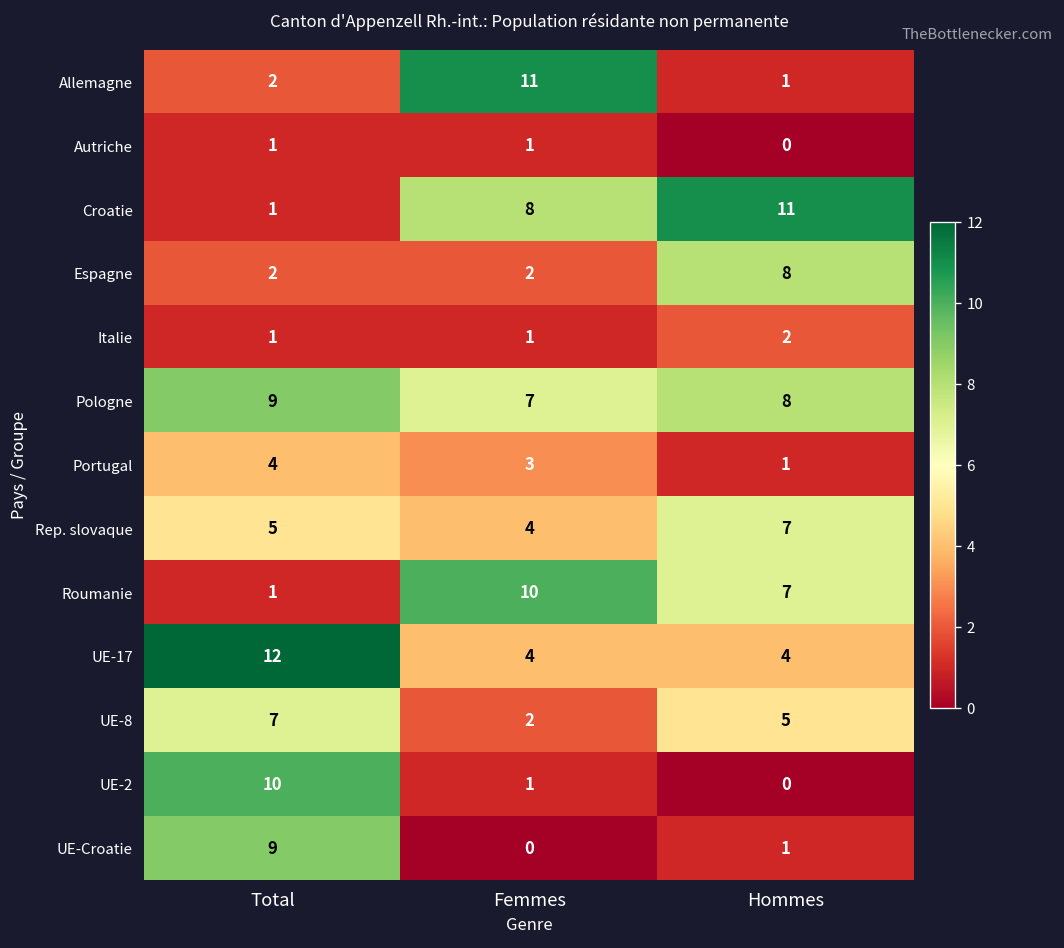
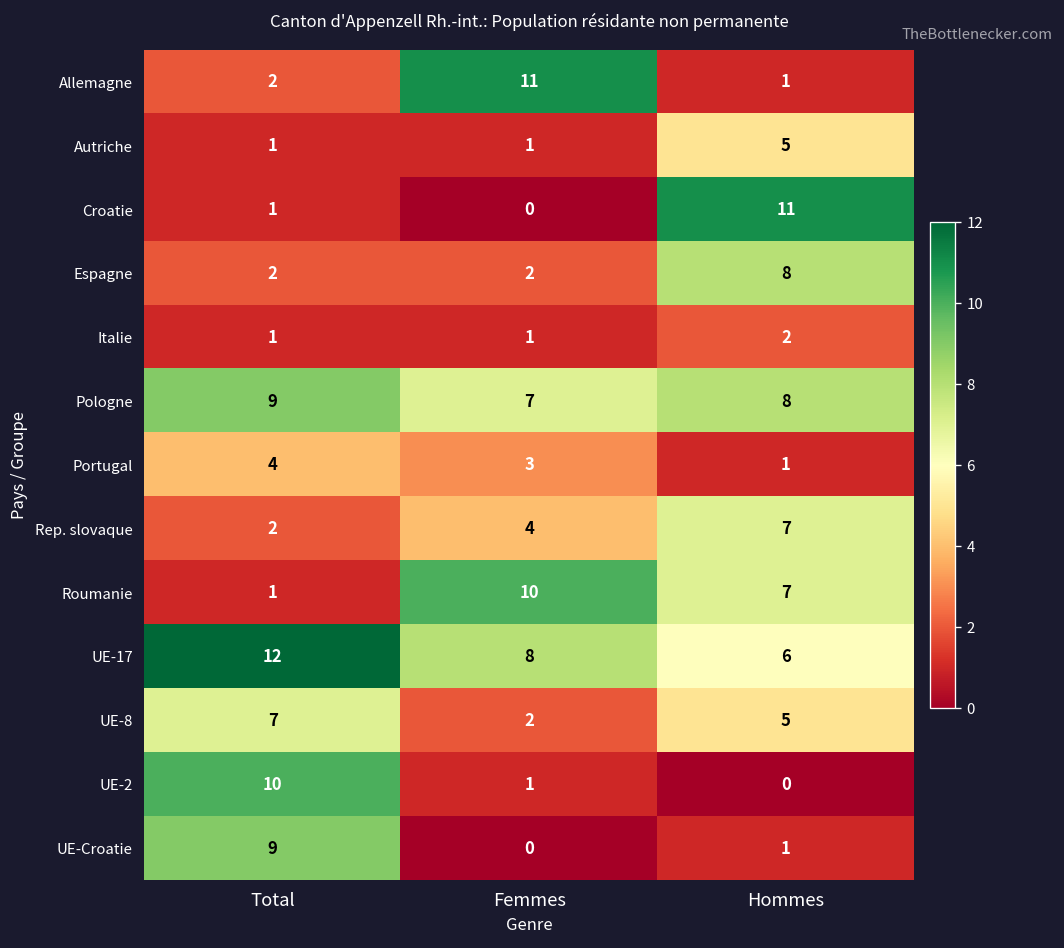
  {
    "Allemagne": {
      "Total": 2,
      "Femmes": 11,
      "Hommes": 1
    },
    "Autriche": {
      "Total": 1,
      "Femmes": 1,
-     "Hommes": 0
+     "Hommes": 5
    },
    "Croatie": {
      "Total": 1,
-     "Femmes": 8,
+     "Femmes": 0,
      "Hommes": 11
    },
    "Espagne": {
      "Total": 2,
      "Femmes": 2,
      "Hommes": 8
    },
    "Italie": {
      "Total": 1,
      "Femmes": 1,
      "Hommes": 2
    },
    "Pologne": {
      "Total": 9,
      "Femmes": 7,
      "Hommes": 8
    },
    "Portugal": {
      "Total": 4,
      "Femmes": 3,
      "Hommes": 1
    },
    "Rep. slovaque": {
-     "Total": 5,
+     "Total": 2,
      "Femmes": 4,
      "Hommes": 7
    },
    "Roumanie": {
      "Total": 1,
      "Femmes": 10,
      "Hommes": 7
    },
    "UE-17": {
      "Total": 12,
-     "Femmes": 4,
-     "Hommes": 4
+     "Femmes": 8,
+     "Hommes": 6
    },
    "UE-8": {
      "Total": 7,
      "Femmes": 2,
      "Hommes": 5
    },
    "UE-2": {
      "Total": 10,
      "Femmes": 1,
      "Hommes": 0
    },
    "UE-Croatie": {
      "Total": 9,
      "Femmes": 0,
      "Hommes": 1
    }
  }
